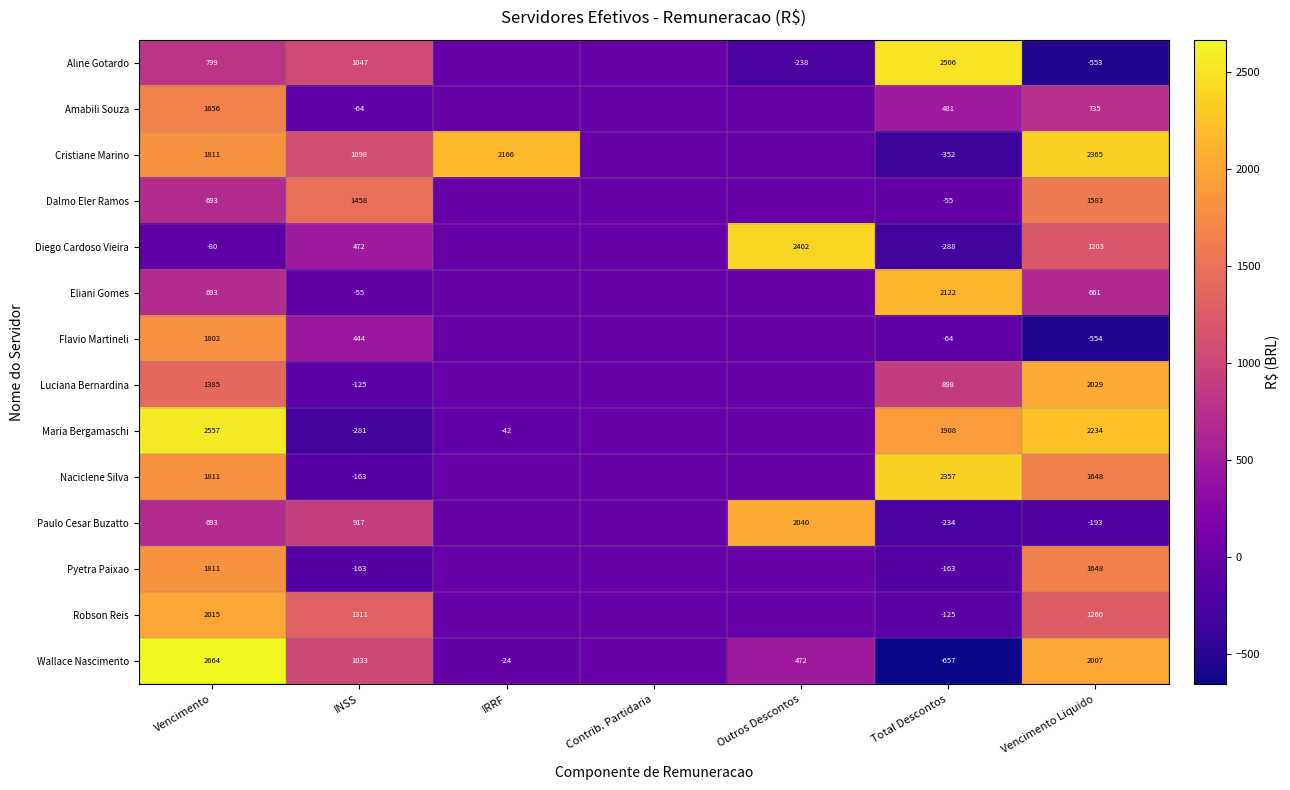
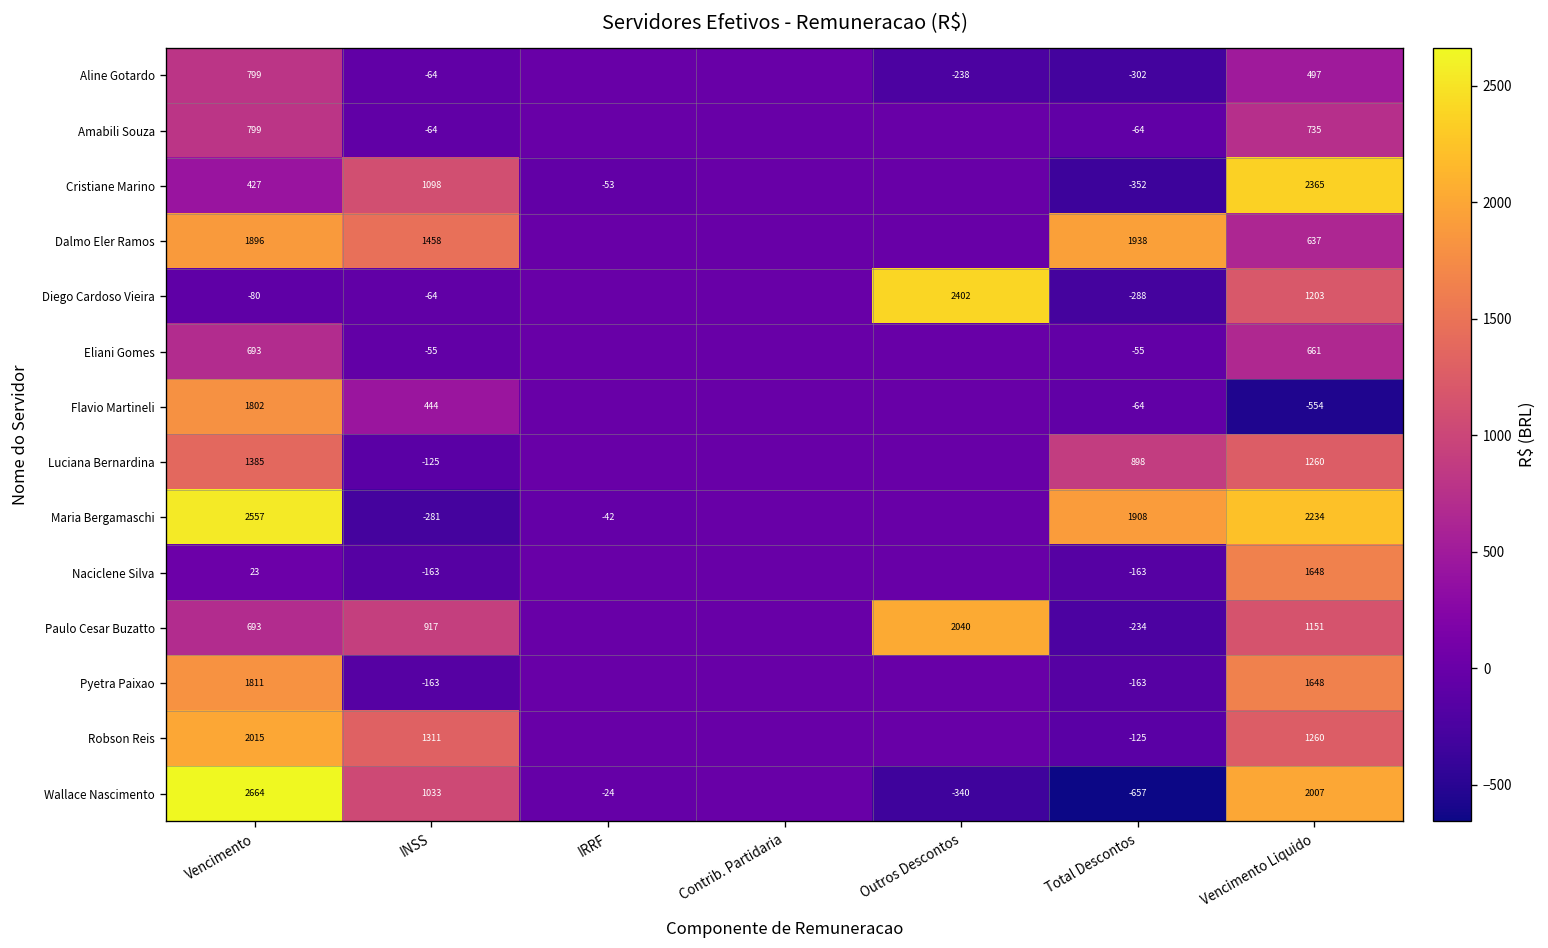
  {
    "Aline Gotardo": {
      "Vencimento": 799,
-     "INSS": 1047,
+     "INSS": -64,
      "Outros Descontos": -238,
-     "Total Descontos": 2506,
-     "Vencimento Liquido": -553
+     "Total Descontos": -302,
+     "Vencimento Liquido": 497
    },
    "Amabili Souza": {
-     "Vencimento": 1656,
+     "Vencimento": 799,
      "INSS": -64,
-     "Total Descontos": 481,
+     "Total Descontos": -64,
      "Vencimento Liquido": 735
    },
    "Cristiane Marino": {
-     "Vencimento": 1811,
+     "Vencimento": 427,
      "INSS": 1098,
-     "IRRF": 2166,
+     "IRRF": -53,
      "Total Descontos": -352,
      "Vencimento Liquido": 2365
    },
    "Dalmo Eler Ramos": {
-     "Vencimento": 693,
+     "Vencimento": 1896,
      "INSS": 1458,
-     "Total Descontos": -55,
-     "Vencimento Liquido": 1583
+     "Total Descontos": 1938,
+     "Vencimento Liquido": 637
    },
    "Diego Cardoso Vieira": {
      "Vencimento": -80,
-     "INSS": 472,
+     "INSS": -64,
      "Outros Descontos": 2402,
      "Total Descontos": -288,
      "Vencimento Liquido": 1203
    },
    "Eliani Gomes": {
      "Vencimento": 693,
      "INSS": -55,
-     "Total Descontos": 2122,
+     "Total Descontos": -55,
      "Vencimento Liquido": 661
    },
    "Flavio Martineli": {
      "Vencimento": 1802,
      "INSS": 444,
      "Total Descontos": -64,
      "Vencimento Liquido": -554
    },
    "Luciana Bernardina": {
      "Vencimento": 1385,
      "INSS": -125,
      "Total Descontos": 898,
-     "Vencimento Liquido": 2029
+     "Vencimento Liquido": 1260
    },
    "Maria Bergamaschi": {
      "Vencimento": 2557,
      "INSS": -281,
      "IRRF": -42,
      "Total Descontos": 1908,
      "Vencimento Liquido": 2234
    },
    "Naciclene Silva": {
-     "Vencimento": 1811,
+     "Vencimento": 23,
      "INSS": -163,
-     "Total Descontos": 2357,
+     "Total Descontos": -163,
      "Vencimento Liquido": 1648
    },
    "Paulo Cesar Buzatto": {
      "Vencimento": 693,
      "INSS": 917,
      "Outros Descontos": 2040,
      "Total Descontos": -234,
-     "Vencimento Liquido": -193
+     "Vencimento Liquido": 1151
    },
    "Pyetra Paixao": {
      "Vencimento": 1811,
      "INSS": -163,
      "Total Descontos": -163,
      "Vencimento Liquido": 1648
    },
    "Robson Reis": {
      "Vencimento": 2015,
      "INSS": 1311,
      "Total Descontos": -125,
      "Vencimento Liquido": 1260
    },
    "Wallace Nascimento": {
      "Vencimento": 2664,
      "INSS": 1033,
      "IRRF": -24,
-     "Outros Descontos": 472,
+     "Outros Descontos": -340,
      "Total Descontos": -657,
      "Vencimento Liquido": 2007
    }
  }
